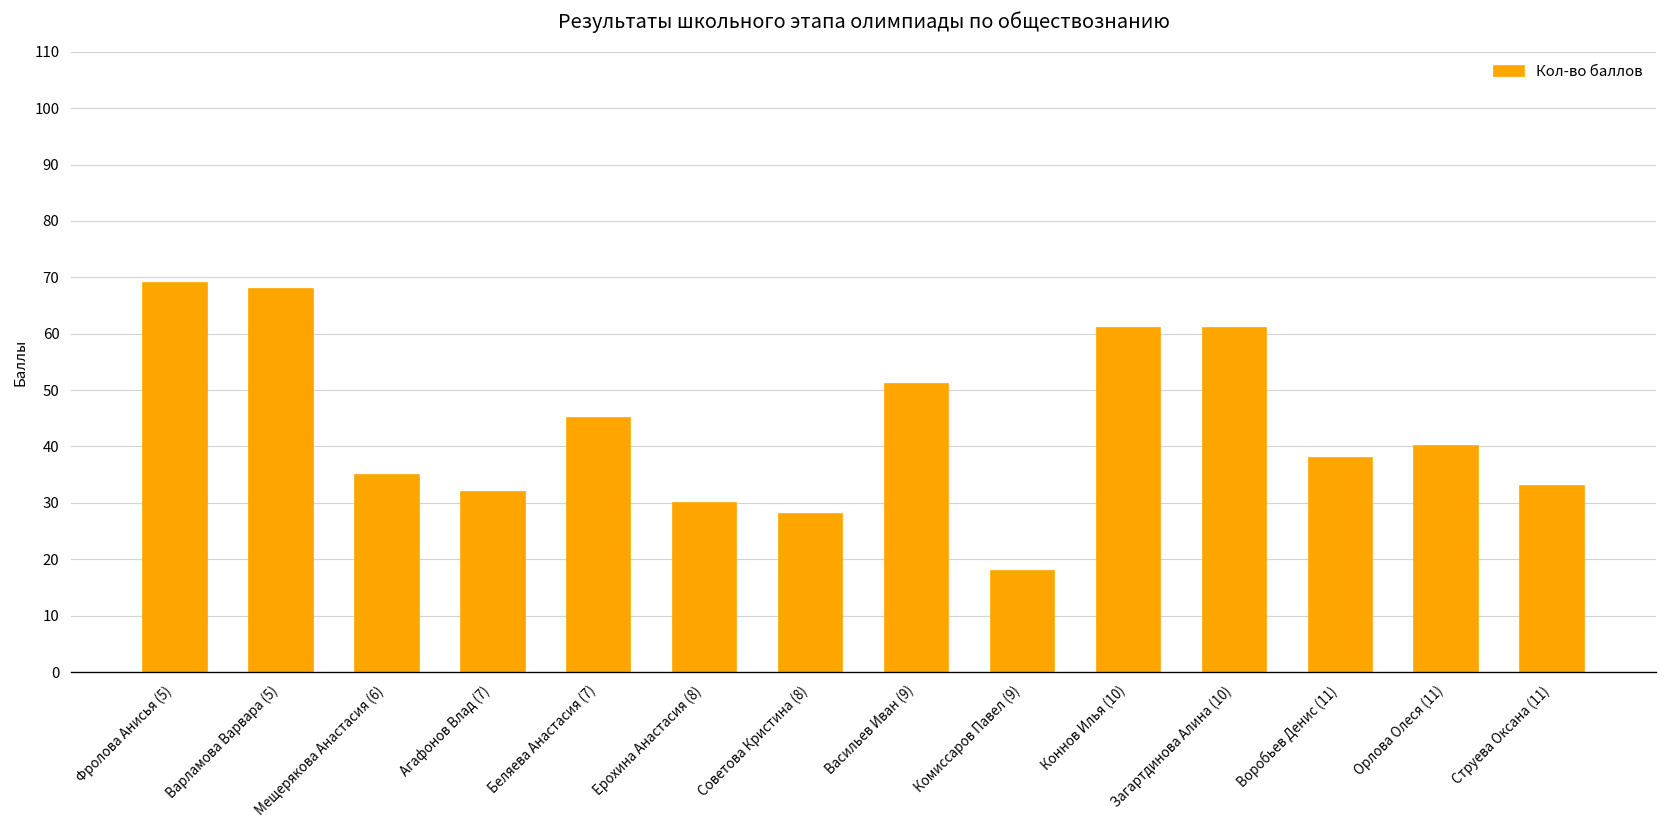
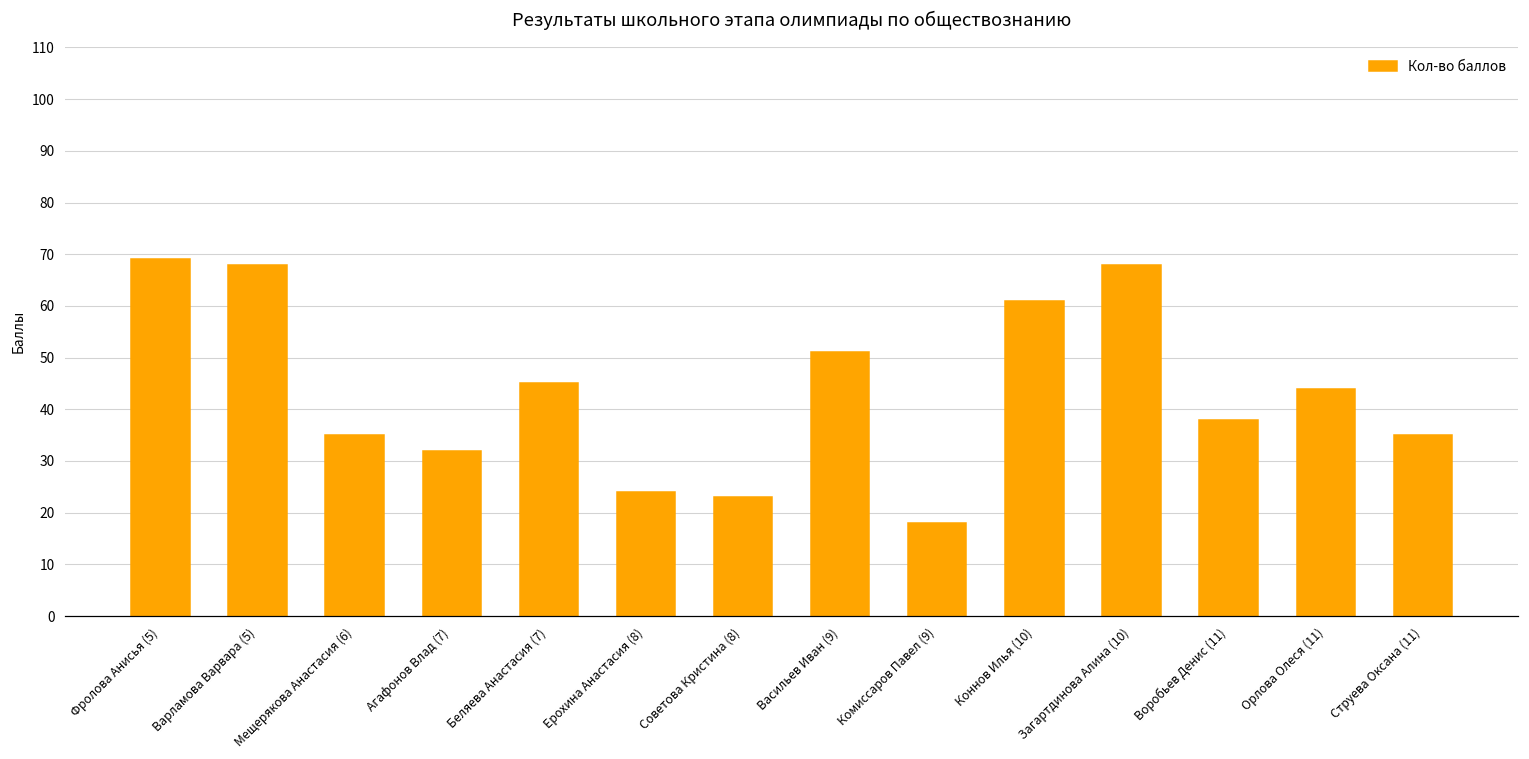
  {
    "Фролова Анисья (5)": 69,
    "Варламова Варвара (5)": 68,
    "Мещерякова Анастасия (6)": 35,
    "Агафонов Влад (7)": 32,
    "Беляева Анастасия (7)": 45,
-   "Ерохина Анастасия (8)": 30,
-   "Советова Кристина (8)": 28,
+   "Ерохина Анастасия (8)": 24,
+   "Советова Кристина (8)": 23,
    "Васильев Иван (9)": 51,
    "Комиссаров Павел (9)": 18,
    "Коннов Илья (10)": 61,
-   "Загартдинова Алина (10)": 61,
+   "Загартдинова Алина (10)": 68,
    "Воробьев Денис (11)": 38,
-   "Орлова Олеся (11)": 40,
-   "Струева Оксана (11)": 33
+   "Орлова Олеся (11)": 44,
+   "Струева Оксана (11)": 35
  }
